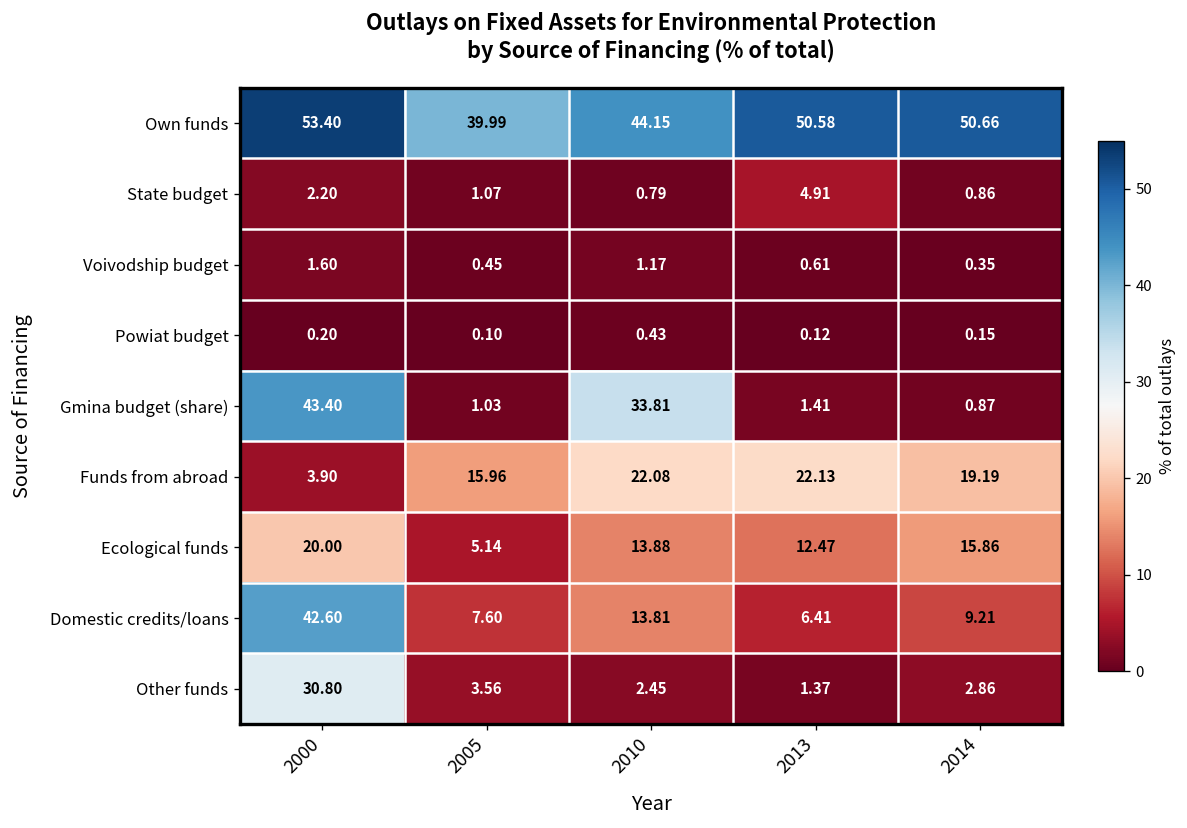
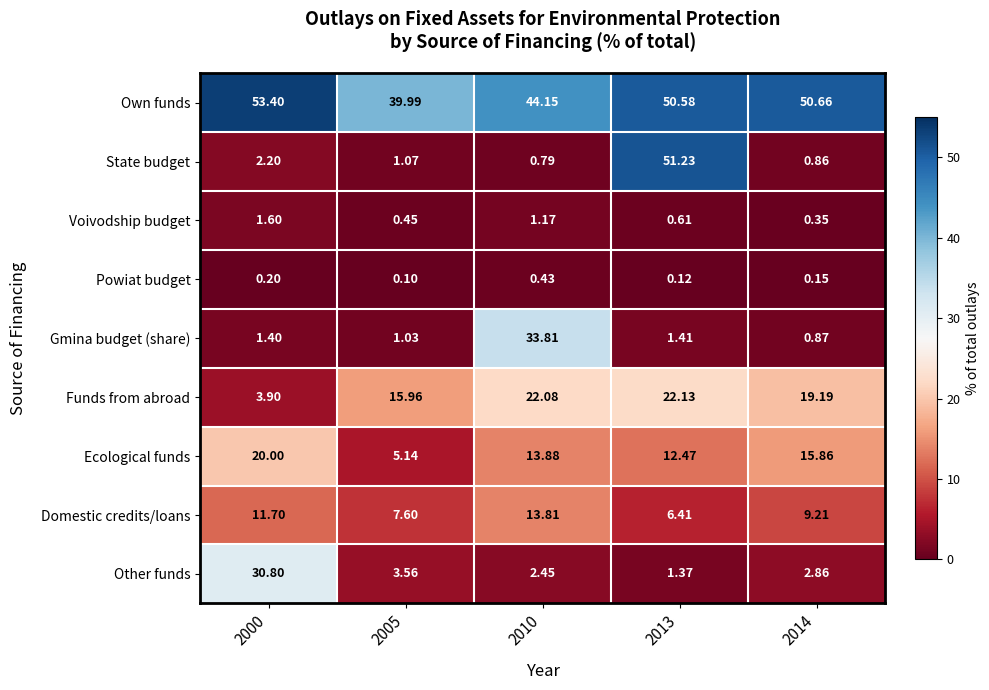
  {
    "Own funds": {
      "2000": 53.40,
      "2005": 39.99,
      "2010": 44.15,
      "2013": 50.58,
      "2014": 50.66
    },
    "State budget": {
      "2000": 2.20,
      "2005": 1.07,
      "2010": 0.79,
-     "2013": 4.91,
+     "2013": 51.23,
      "2014": 0.86
    },
    "Voivodship budget": {
      "2000": 1.60,
      "2005": 0.45,
      "2010": 1.17,
      "2013": 0.61,
      "2014": 0.35
    },
    "Powiat budget": {
      "2000": 0.20,
      "2005": 0.10,
      "2010": 0.43,
      "2013": 0.12,
      "2014": 0.15
    },
    "Gmina budget (share)": {
-     "2000": 43.40,
+     "2000": 1.40,
      "2005": 1.03,
      "2010": 33.81,
      "2013": 1.41,
      "2014": 0.87
    },
    "Funds from abroad": {
      "2000": 3.90,
      "2005": 15.96,
      "2010": 22.08,
      "2013": 22.13,
      "2014": 19.19
    },
    "Ecological funds": {
      "2000": 20.00,
      "2005": 5.14,
      "2010": 13.88,
      "2013": 12.47,
      "2014": 15.86
    },
    "Domestic credits/loans": {
-     "2000": 42.60,
+     "2000": 11.70,
      "2005": 7.60,
      "2010": 13.81,
      "2013": 6.41,
      "2014": 9.21
    },
    "Other funds": {
      "2000": 30.80,
      "2005": 3.56,
      "2010": 2.45,
      "2013": 1.37,
      "2014": 2.86
    }
  }
